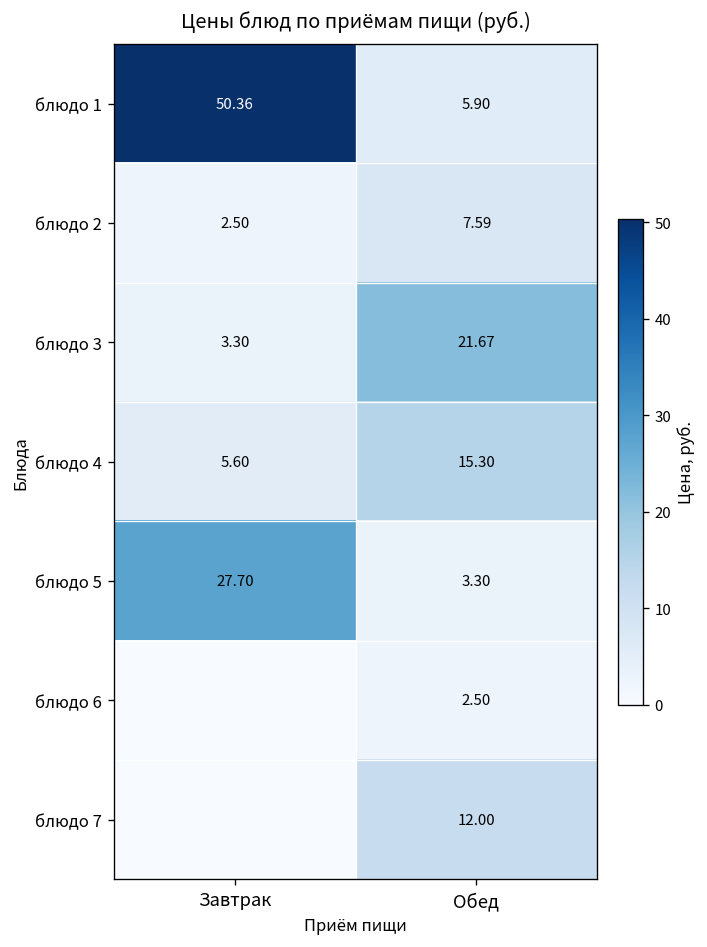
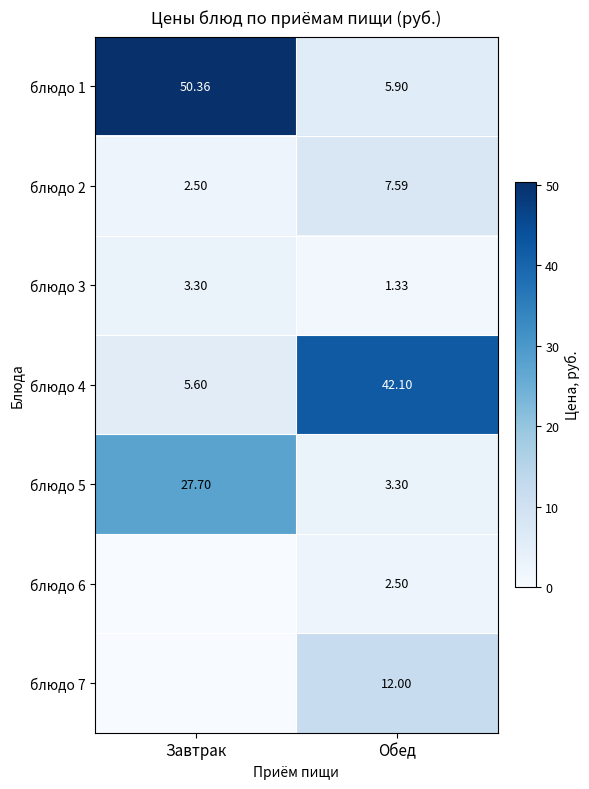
  {
    "блюдо 1": {
      "Завтрак": 50.36,
      "Обед": 5.90
    },
    "блюдо 2": {
      "Завтрак": 2.50,
      "Обед": 7.59
    },
    "блюдо 3": {
      "Завтрак": 3.30,
-     "Обед": 21.67
+     "Обед": 1.33
    },
    "блюдо 4": {
      "Завтрак": 5.60,
-     "Обед": 15.30
+     "Обед": 42.10
    },
    "блюдо 5": {
      "Завтрак": 27.70,
      "Обед": 3.30
    },
    "блюдо 6": {
      "Обед": 2.50
    },
    "блюдо 7": {
      "Обед": 12.00
    }
  }
